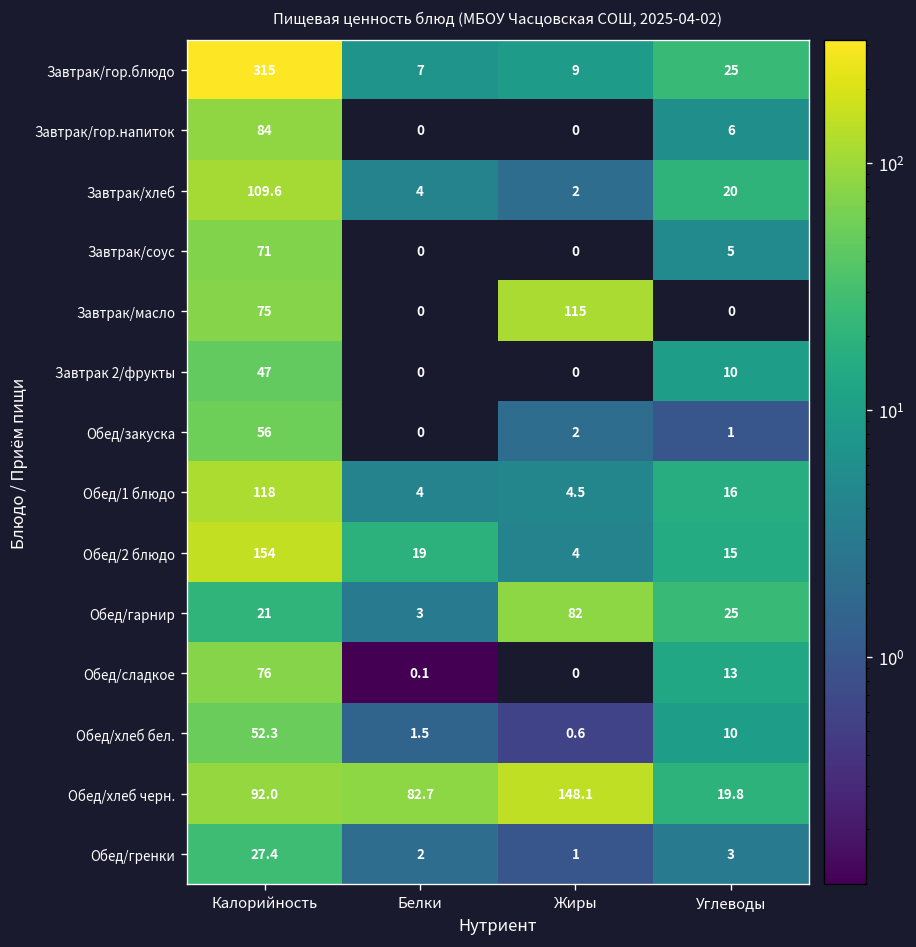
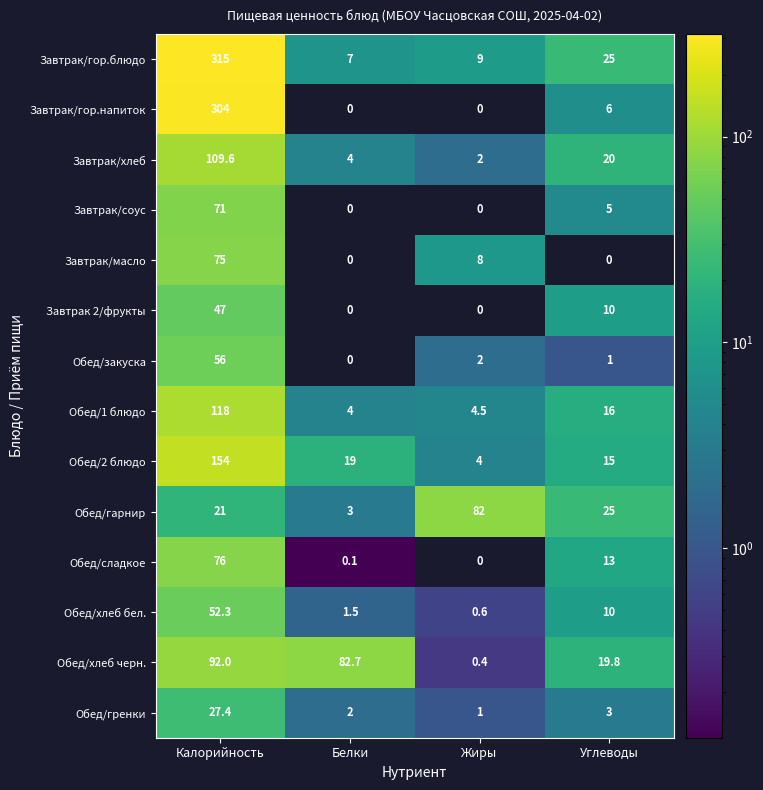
  {
    "Завтрак/гор.блюдо": {
      "Калорийность": 315,
      "Белки": 7,
      "Жиры": 9,
      "Углеводы": 25
    },
    "Завтрак/гор.напиток": {
-     "Калорийность": 84,
+     "Калорийность": 304,
      "Белки": 0,
      "Жиры": 0,
      "Углеводы": 6
    },
    "Завтрак/хлеб": {
      "Калорийность": 109.6,
      "Белки": 4,
      "Жиры": 2,
      "Углеводы": 20
    },
    "Завтрак/соус": {
      "Калорийность": 71,
      "Белки": 0,
      "Жиры": 0,
      "Углеводы": 5
    },
    "Завтрак/масло": {
      "Калорийность": 75,
      "Белки": 0,
-     "Жиры": 115,
+     "Жиры": 8,
      "Углеводы": 0
    },
    "Завтрак 2/фрукты": {
      "Калорийность": 47,
      "Белки": 0,
      "Жиры": 0,
      "Углеводы": 10
    },
    "Обед/закуска": {
      "Калорийность": 56,
      "Белки": 0,
      "Жиры": 2,
      "Углеводы": 1
    },
    "Обед/1 блюдо": {
      "Калорийность": 118,
      "Белки": 4,
      "Жиры": 4.5,
      "Углеводы": 16
    },
    "Обед/2 блюдо": {
      "Калорийность": 154,
      "Белки": 19,
      "Жиры": 4,
      "Углеводы": 15
    },
    "Обед/гарнир": {
      "Калорийность": 21,
      "Белки": 3,
      "Жиры": 82,
      "Углеводы": 25
    },
    "Обед/сладкое": {
      "Калорийность": 76,
      "Белки": 0.1,
      "Жиры": 0,
      "Углеводы": 13
    },
    "Обед/хлеб бел.": {
      "Калорийность": 52.3,
      "Белки": 1.5,
      "Жиры": 0.6,
      "Углеводы": 10
    },
    "Обед/хлеб черн.": {
      "Калорийность": 92.0,
      "Белки": 82.7,
-     "Жиры": 148.1,
+     "Жиры": 0.4,
      "Углеводы": 19.8
    },
    "Обед/гренки": {
      "Калорийность": 27.4,
      "Белки": 2,
      "Жиры": 1,
      "Углеводы": 3
    }
  }
